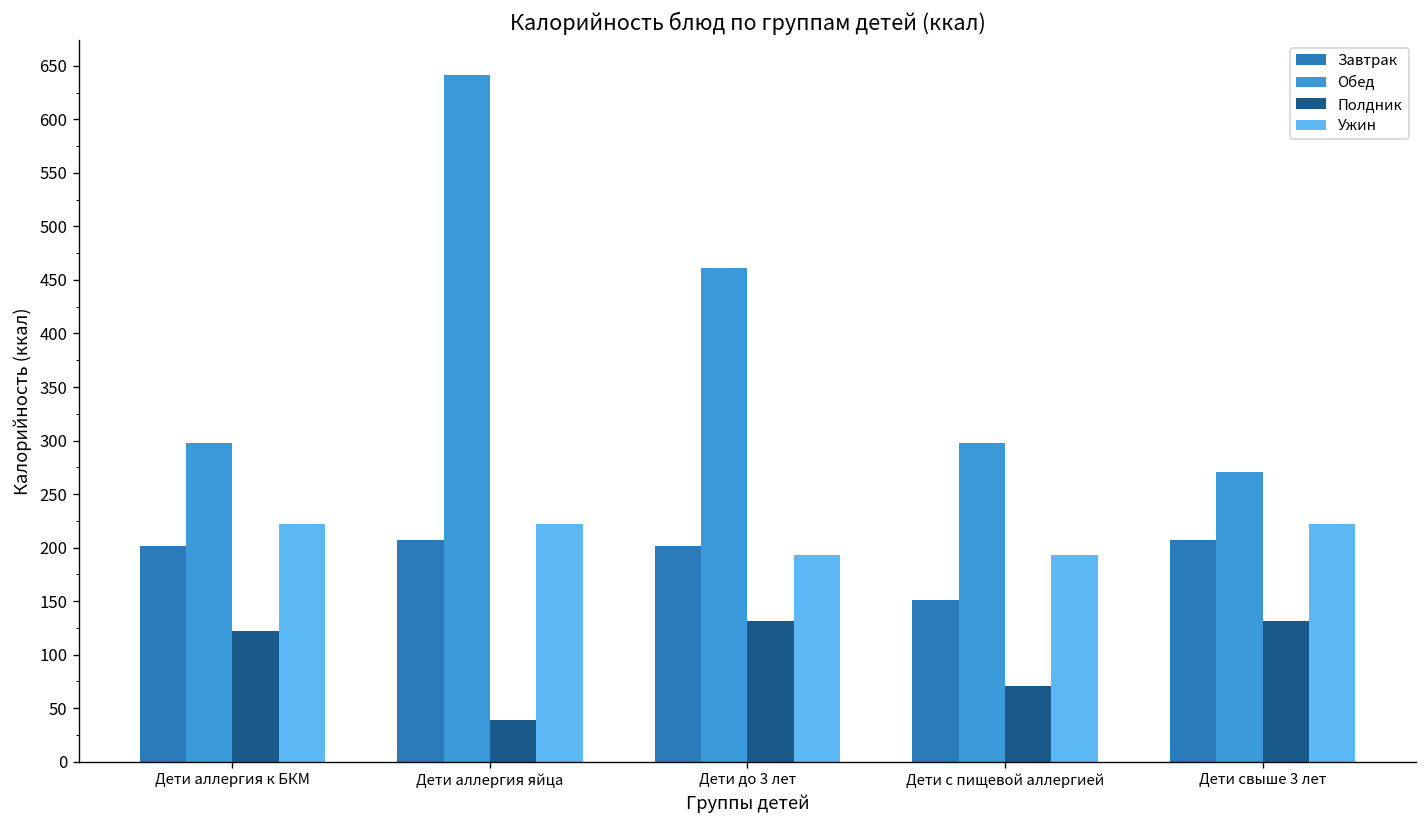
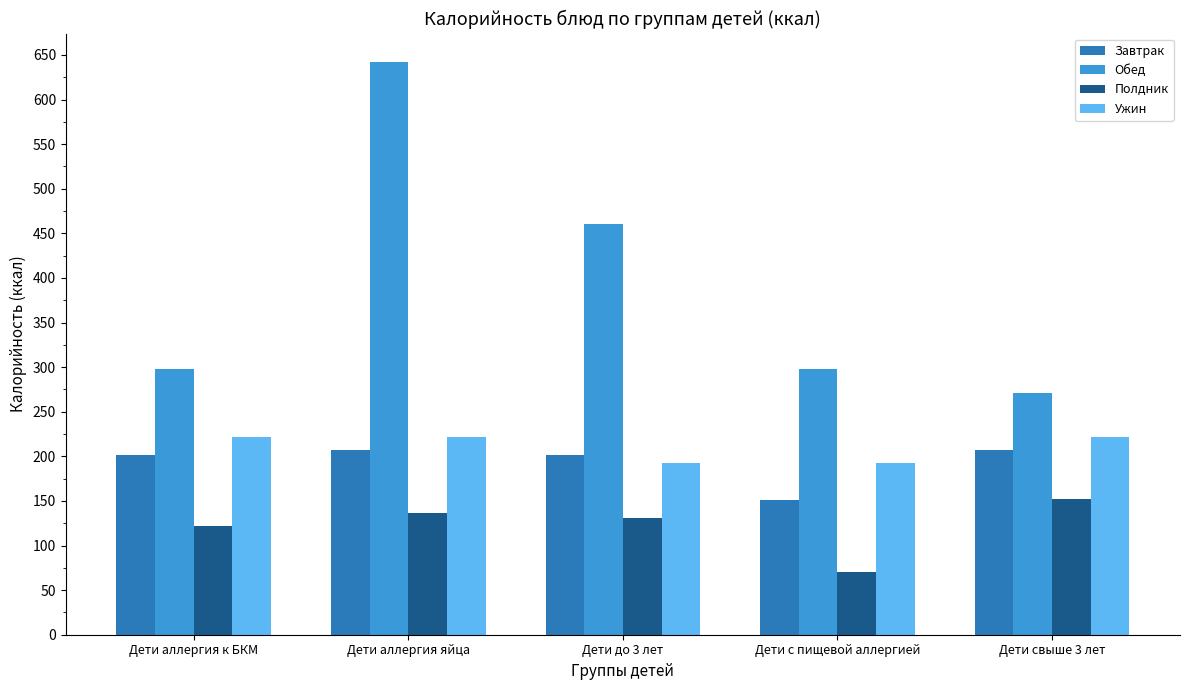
  {
    "Полдник": {
      "Дети аллергия к БКМ": 120,
-     "Дети аллергия яйца": 40,
+     "Дети аллергия яйца": 140,
      "Дети до 3 лет": 130,
      "Дети с пищевой аллергией": 70,
-     "Дети свыше 3 лет": 130
+     "Дети свыше 3 лет": 150
    }
  }
